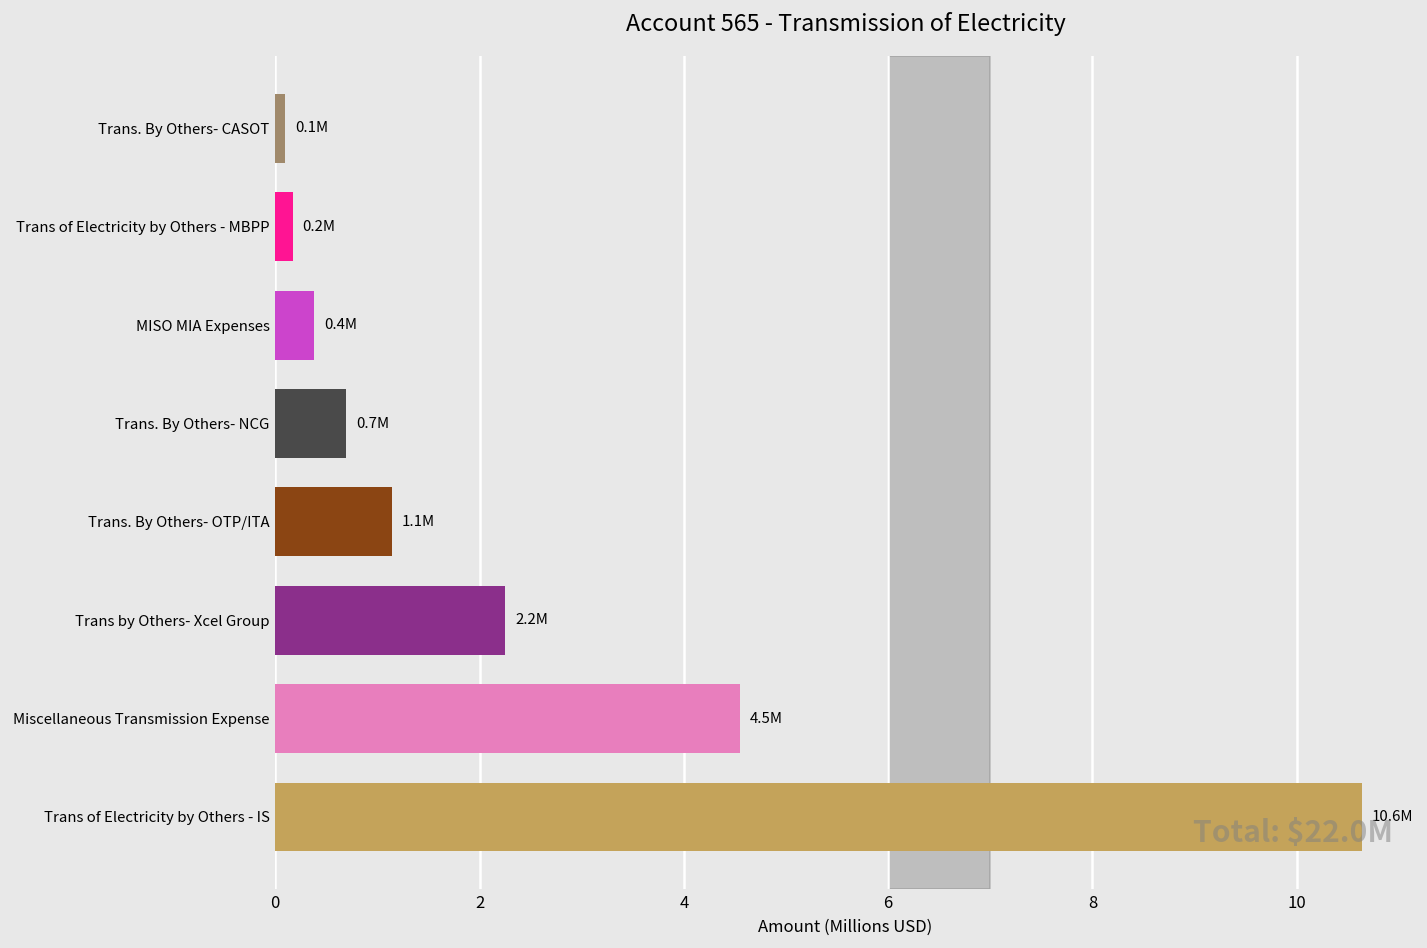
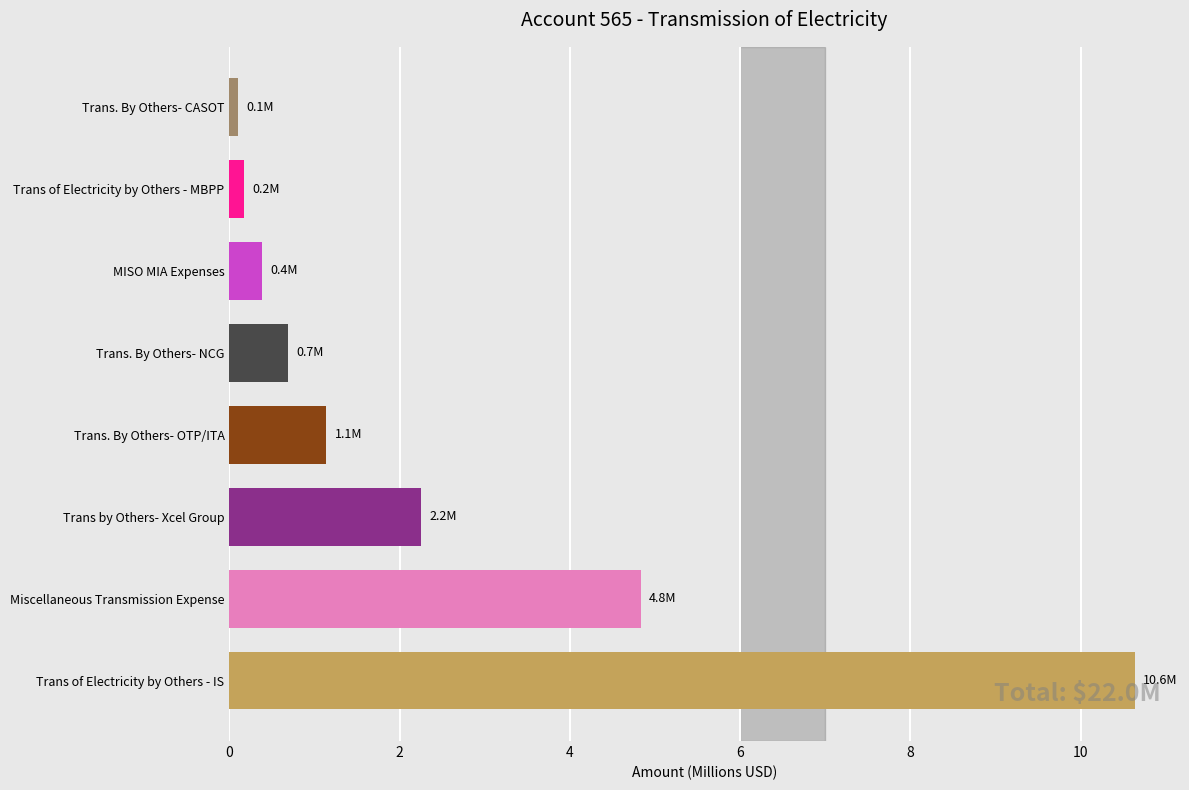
  {
    "Trans. By Others- CASOT": "0.1M",
    "Trans of Electricity by Others - MBPP": "0.2M",
    "MISO MIA Expenses": "0.4M",
    "Trans. By Others- NCG": "0.7M",
    "Trans. By Others- OTP/ITA": "1.1M",
    "Trans by Others- Xcel Group": "2.2M",
-   "Miscellaneous Transmission Expense": "4.5M"
+   "Miscellaneous Transmission Expense": "4.8M"
  }
